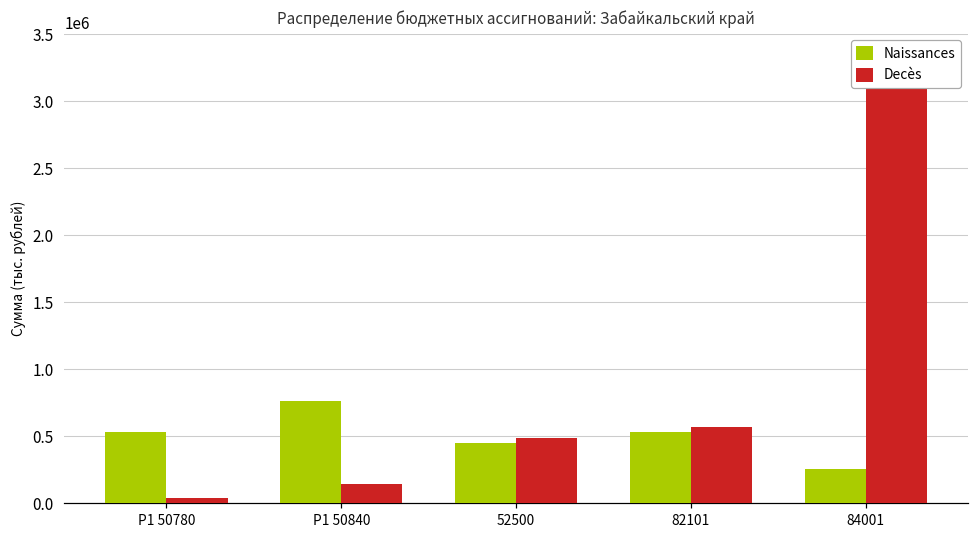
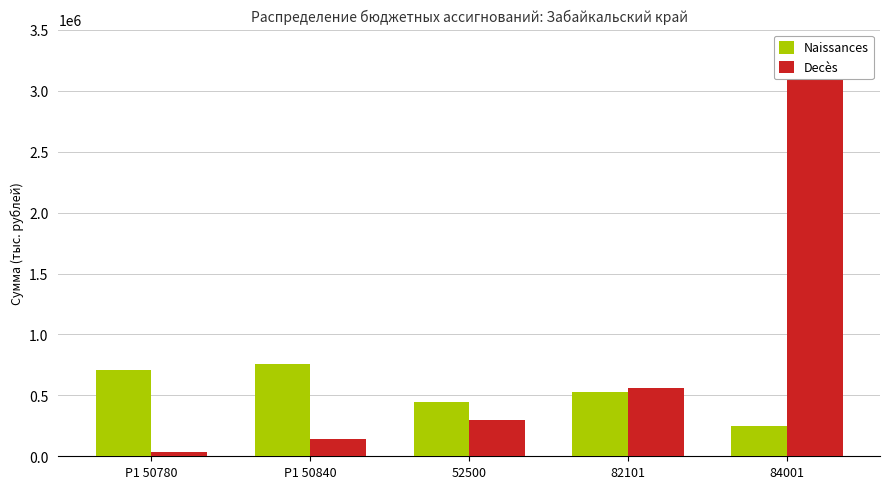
  {
    "Naissances": {
-     "P1 50780": 530000,
+     "P1 50780": 700000,
      "P1 50840": 760000,
      "52500": 450000,
      "82101": 530000,
      "84001": 250000
    },
    "Decès": {
      "P1 50780": 40000,
      "P1 50840": 140000,
-     "52500": 480000,
+     "52500": 300000,
      "82101": 560000
    }
  }
